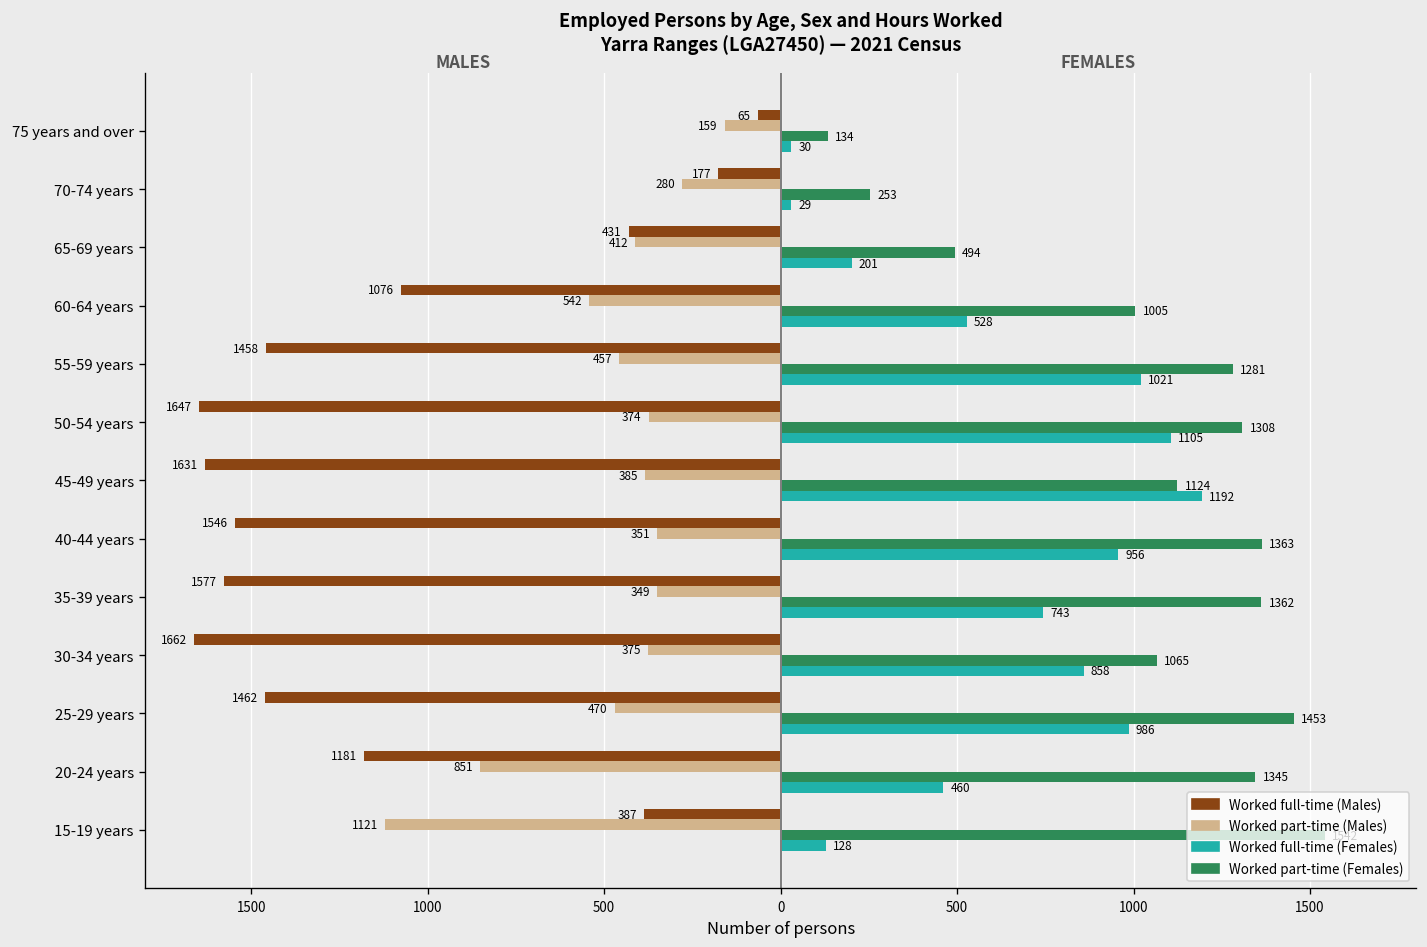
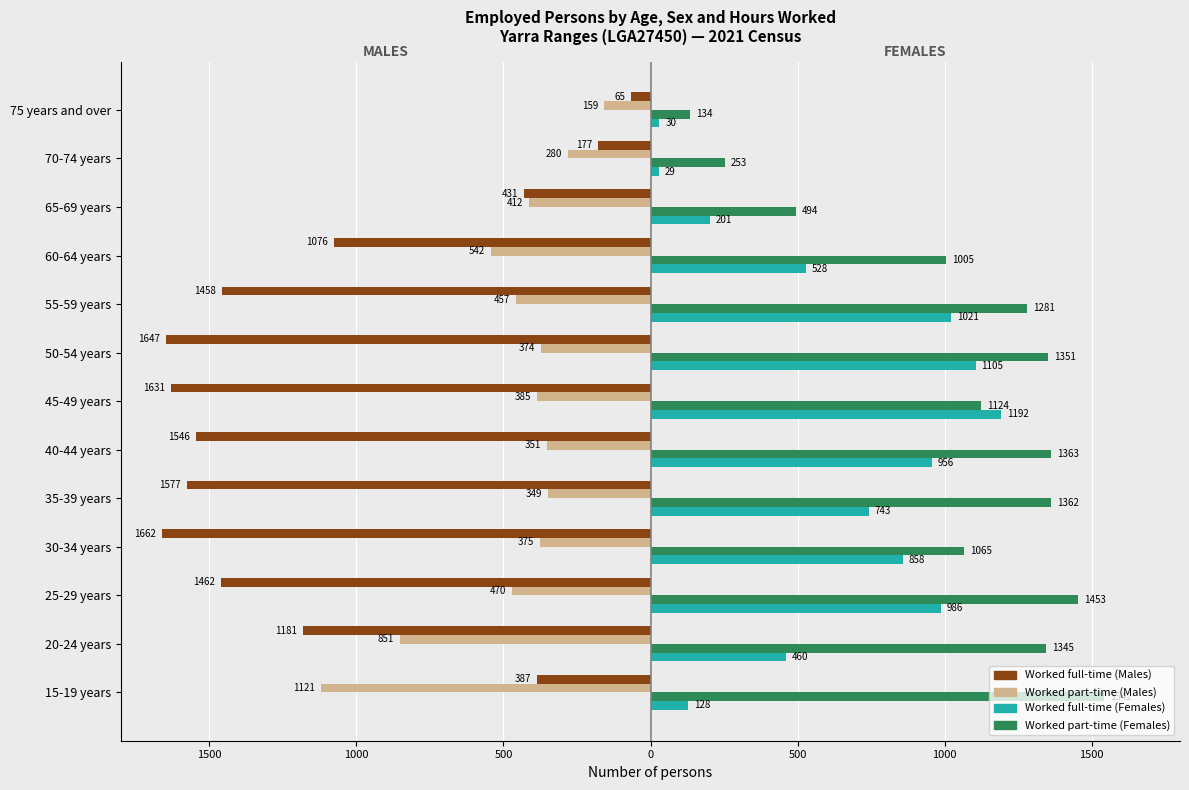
  {
    "Worked part-time (Females)": {
      "75 years and over": 134,
      "70-74 years": 253,
      "65-69 years": 494,
      "60-64 years": 1005,
      "55-59 years": 1281,
-     "50-54 years": 1308,
+     "50-54 years": 1351,
      "45-49 years": 1124,
      "40-44 years": 1363,
      "35-39 years": 1362,
      "30-34 years": 1065,
      "25-29 years": 1453,
      "20-24 years": 1345
    },
    "Worked full-time (Females)": {
      "75 years and over": 30,
      "70-74 years": 29,
      "65-69 years": 201,
      "60-64 years": 528,
      "55-59 years": 1021,
      "50-54 years": 1105,
      "45-49 years": 1192,
      "35-39 years": 743,
      "30-34 years": 858,
      "25-29 years": 986,
      "15-19 years": 128
    }
  }
